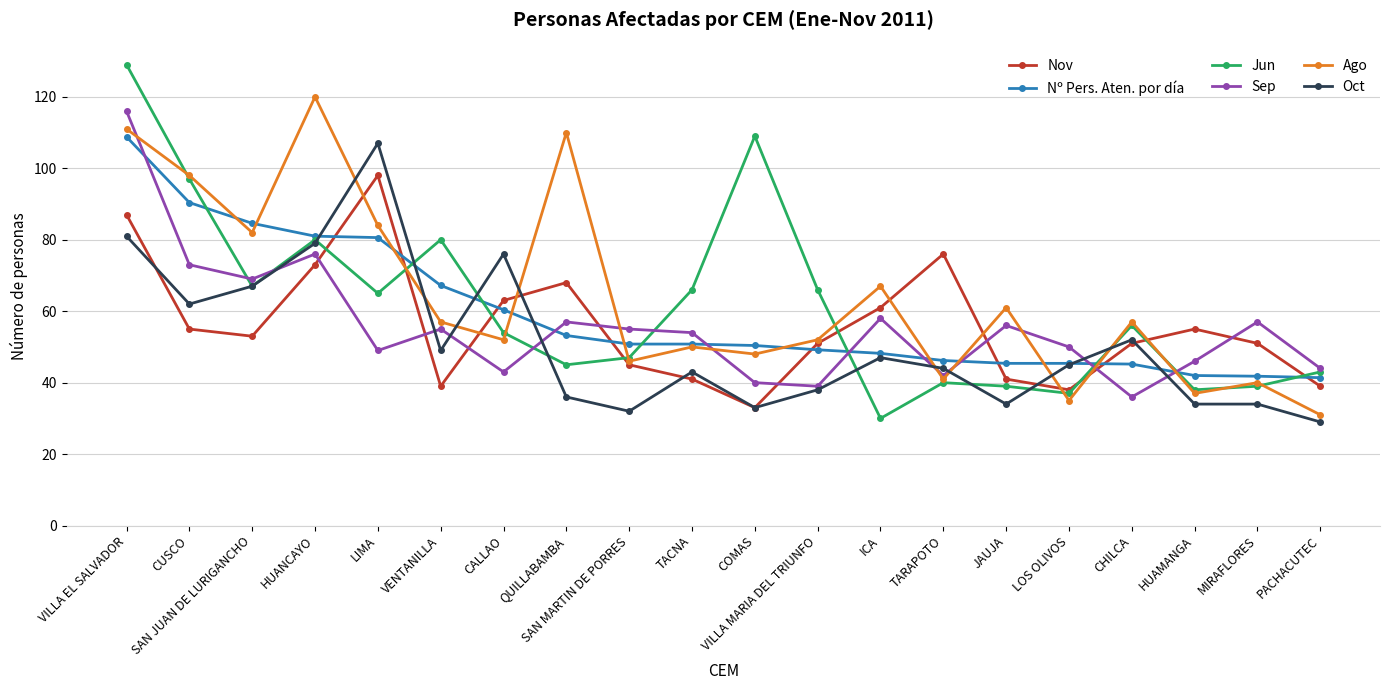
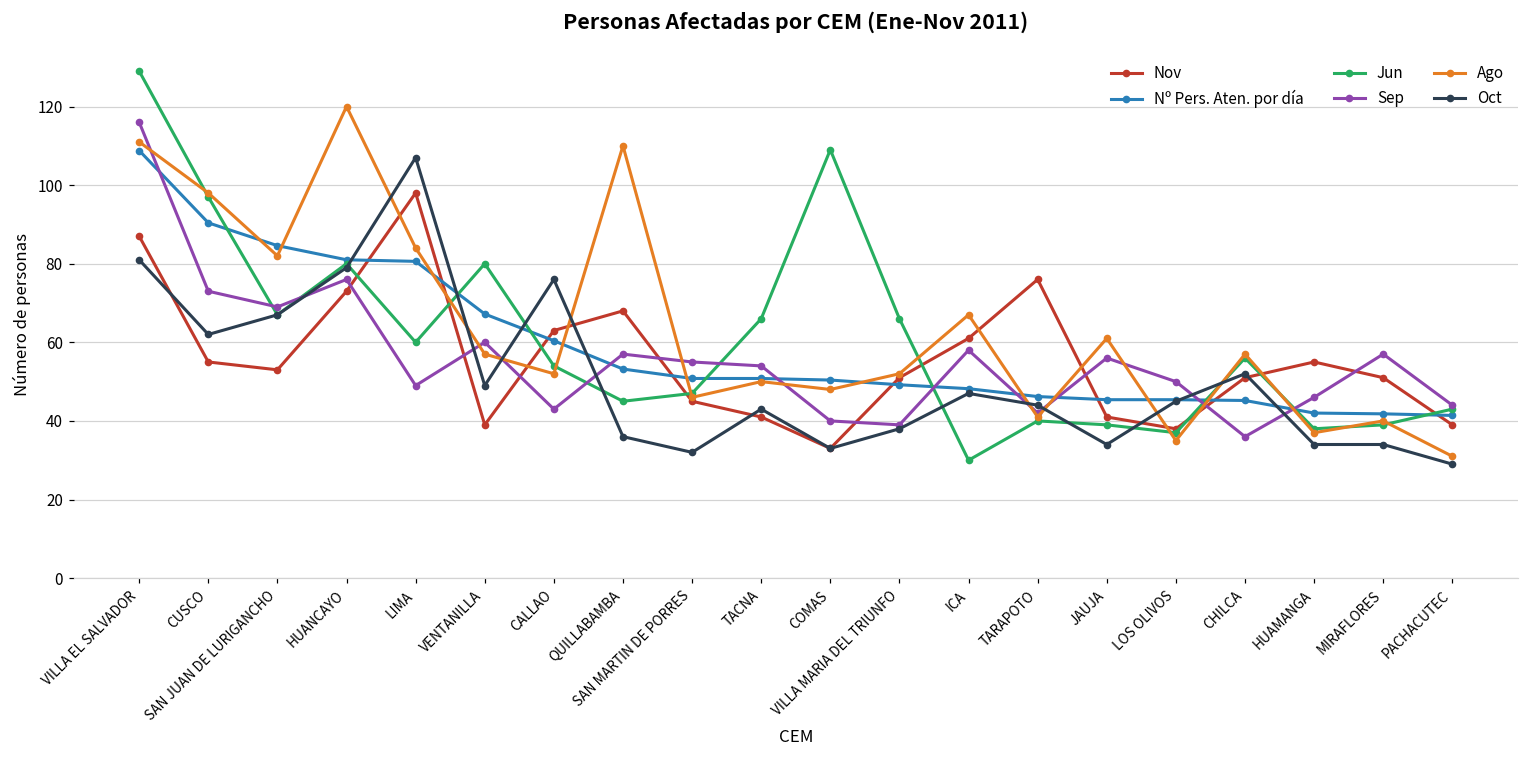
  {
    "Nov": {
      "VILLA EL SALVADOR": 87,
      "CUSCO": 55,
      "SAN JUAN DE LURIGANCHO": 53,
      "HUANCAYO": 73,
      "LIMA": 98,
      "VENTANILLA": 39,
      "CALLAO": 63,
      "QUILLABAMBA": 68,
      "SAN MARTIN DE PORRES": 45,
      "TACNA": 41,
      "VILLA MARIA DEL TRIUNFO": 51,
      "ICA": 61,
      "TARAPOTO": 76,
      "JAUJA": 41,
      "LOS OLIVOS": 38,
      "CHILCA": 51,
      "HUAMANGA": 55,
      "MIRAFLORES": 51,
      "PACHACUTEC": 39
    },
    "Nº Pers. Aten. por día": {
      "VILLA EL SALVADOR": 109,
      "CUSCO": 90,
      "SAN JUAN DE LURIGANCHO": 85,
      "HUANCAYO": 81,
      "LIMA": 81,
      "VENTANILLA": 67,
      "CALLAO": 60,
      "QUILLABAMBA": 53,
      "SAN MARTIN DE PORRES": 51,
      "TACNA": 51,
      "COMAS": 50,
      "VILLA MARIA DEL TRIUNFO": 49,
      "ICA": 48,
      "TARAPOTO": 46,
      "JAUJA": 45,
      "CHILCA": 45,
      "HUAMANGA": 42,
      "MIRAFLORES": 42,
      "PACHACUTEC": 41
    },
    "Jun": {
      "VILLA EL SALVADOR": 129,
      "CUSCO": 97,
      "HUANCAYO": 80,
-     "LIMA": 65,
+     "LIMA": 60,
      "VENTANILLA": 80,
      "CALLAO": 54,
      "QUILLABAMBA": 45,
      "SAN MARTIN DE PORRES": 47,
      "TACNA": 66,
      "COMAS": 109,
      "VILLA MARIA DEL TRIUNFO": 66,
      "ICA": 30,
      "TARAPOTO": 40,
      "JAUJA": 39,
      "LOS OLIVOS": 37,
      "CHILCA": 56,
      "HUAMANGA": 38,
      "MIRAFLORES": 39,
      "PACHACUTEC": 43
    },
    "Sep": {
      "VILLA EL SALVADOR": 116,
      "CUSCO": 73,
      "SAN JUAN DE LURIGANCHO": 69,
      "HUANCAYO": 76,
      "LIMA": 49,
-     "VENTANILLA": 55,
+     "VENTANILLA": 60,
      "CALLAO": 43,
      "QUILLABAMBA": 57,
      "SAN MARTIN DE PORRES": 55,
      "TACNA": 54,
      "COMAS": 40,
      "VILLA MARIA DEL TRIUNFO": 39,
      "ICA": 58,
      "TARAPOTO": 42,
      "JAUJA": 56,
      "LOS OLIVOS": 50,
      "CHILCA": 36,
      "HUAMANGA": 46,
      "MIRAFLORES": 57,
      "PACHACUTEC": 44
    },
    "Ago": {
      "VILLA EL SALVADOR": 111,
      "CUSCO": 98,
      "SAN JUAN DE LURIGANCHO": 82,
      "HUANCAYO": 120,
      "LIMA": 84,
      "VENTANILLA": 57,
      "CALLAO": 52,
      "QUILLABAMBA": 110,
      "SAN MARTIN DE PORRES": 46,
      "TACNA": 50,
      "COMAS": 48,
      "VILLA MARIA DEL TRIUNFO": 52,
      "ICA": 67,
      "TARAPOTO": 41,
      "JAUJA": 61,
      "LOS OLIVOS": 35,
      "CHILCA": 57,
      "HUAMANGA": 37,
      "MIRAFLORES": 40,
      "PACHACUTEC": 31
    },
    "Oct": {
      "VILLA EL SALVADOR": 81,
      "CUSCO": 62,
      "HUANCAYO": 79,
      "LIMA": 107,
      "VENTANILLA": 49,
      "CALLAO": 76,
      "QUILLABAMBA": 36,
      "SAN MARTIN DE PORRES": 32,
      "TACNA": 43,
      "VILLA MARIA DEL TRIUNFO": 38,
      "ICA": 47,
      "TARAPOTO": 44,
      "JAUJA": 34,
      "CHILCA": 52,
      "HUAMANGA": 34,
      "MIRAFLORES": 34,
      "PACHACUTEC": 29
    }
  }
